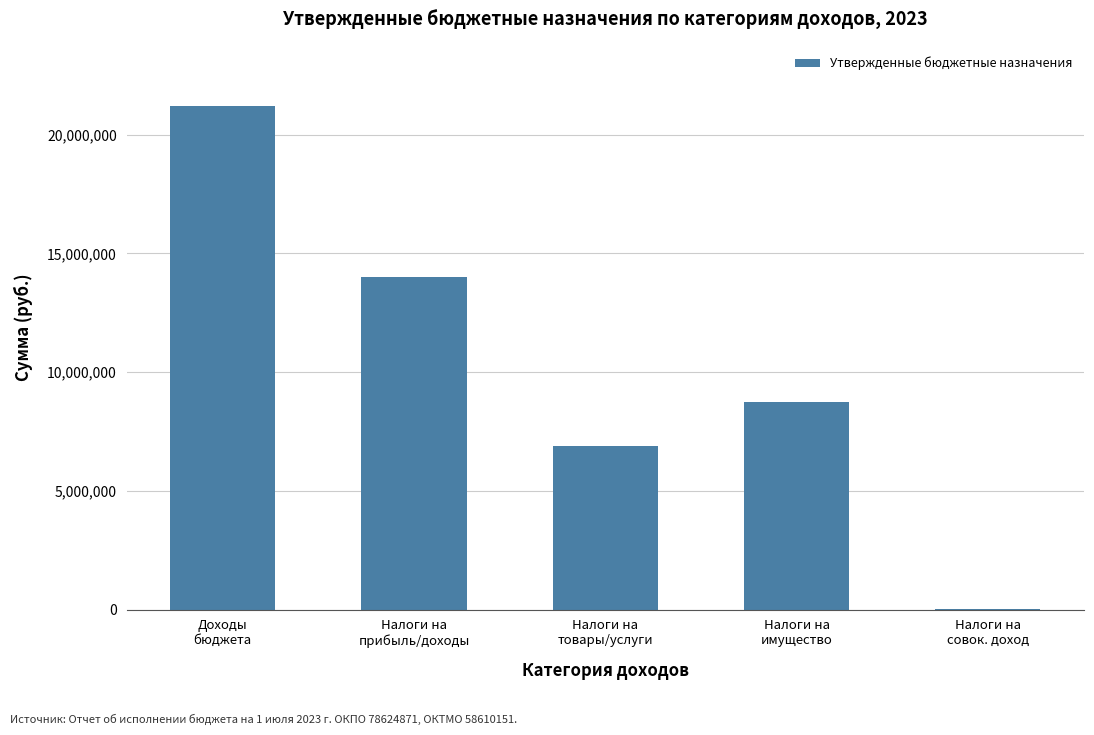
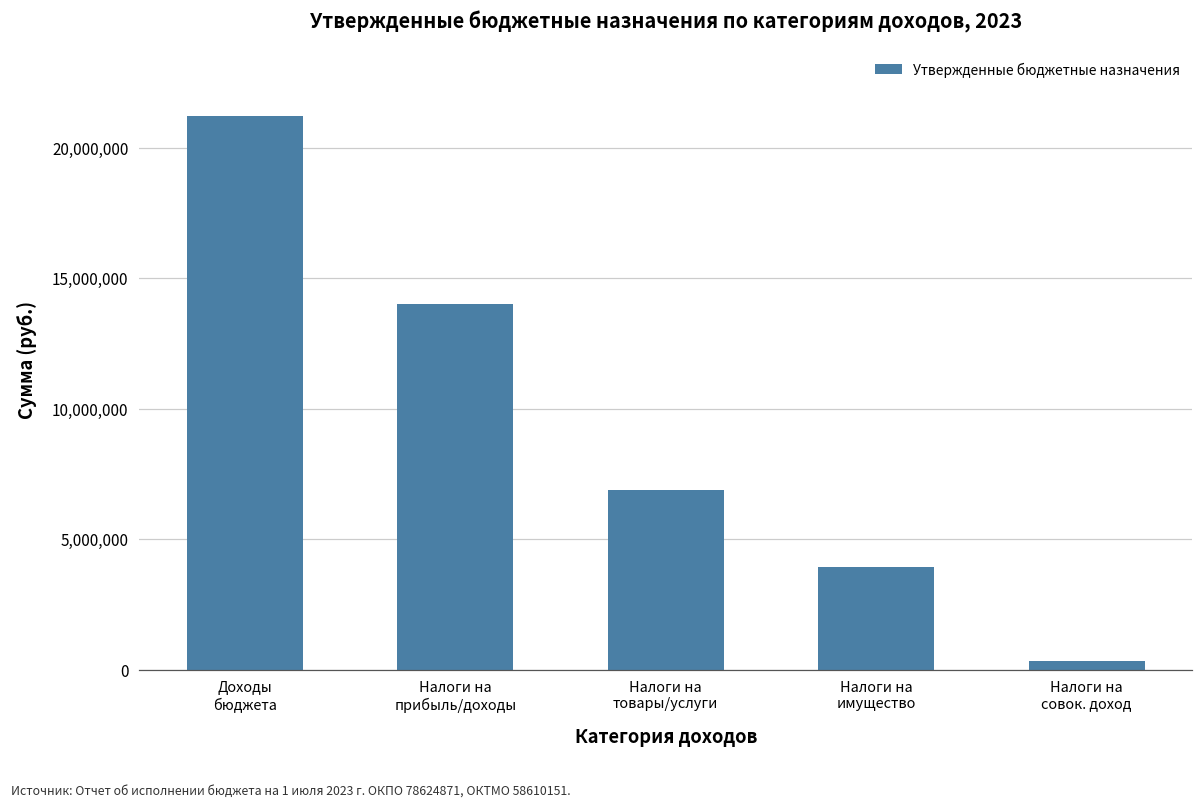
  {
    "Доходы бюджета": "21,200,000",
    "Налоги на прибыль/доходы": "14,000,000",
    "Налоги на товары/услуги": "6,900,000",
-   "Налоги на имущество": "8,700,000",
-   "Налоги на совок. доход": "0"
+   "Налоги на имущество": "3,900,000",
+   "Налоги на совок. доход": "400,000"
  }
